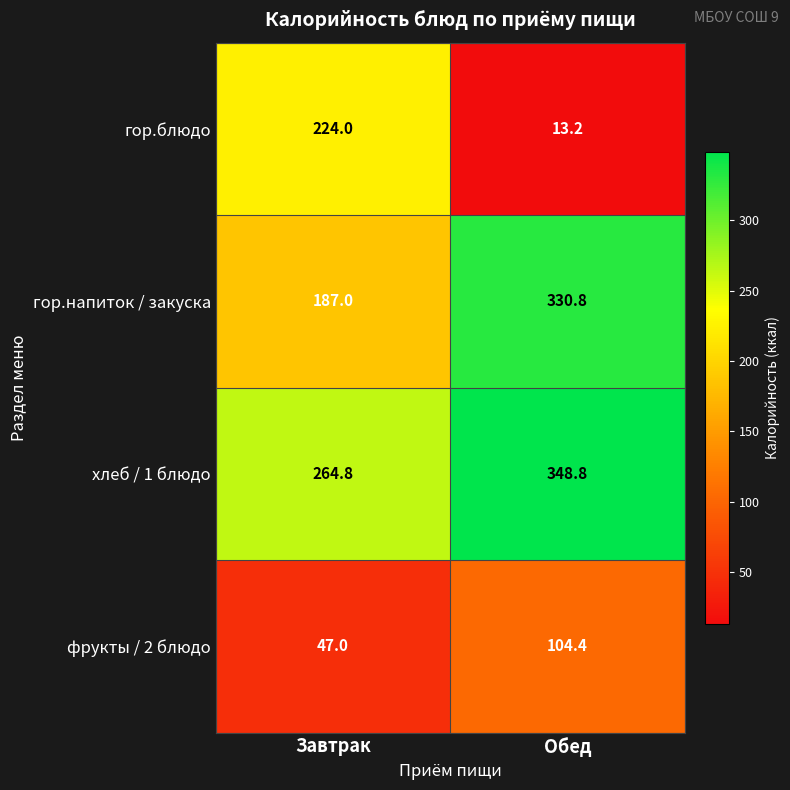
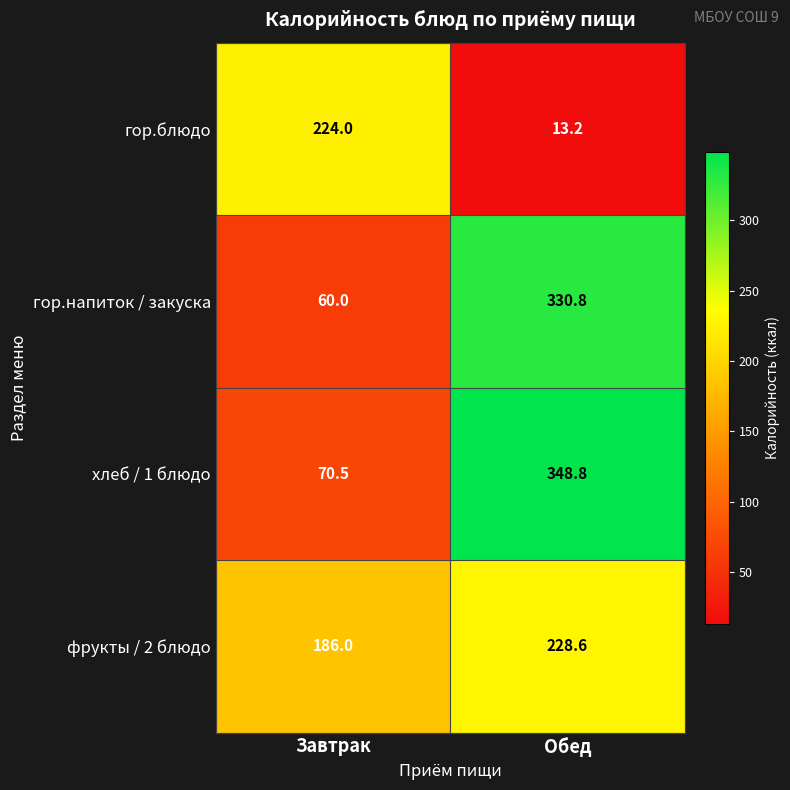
  {
    "гор.блюдо": {
      "Завтрак": 224.0,
      "Обед": 13.2
    },
    "гор.напиток / закуска": {
-     "Завтрак": 187.0,
+     "Завтрак": 60.0,
      "Обед": 330.8
    },
    "хлеб / 1 блюдо": {
-     "Завтрак": 264.8,
+     "Завтрак": 70.5,
      "Обед": 348.8
    },
    "фрукты / 2 блюдо": {
-     "Завтрак": 47.0,
-     "Обед": 104.4
+     "Завтрак": 186.0,
+     "Обед": 228.6
    }
  }
